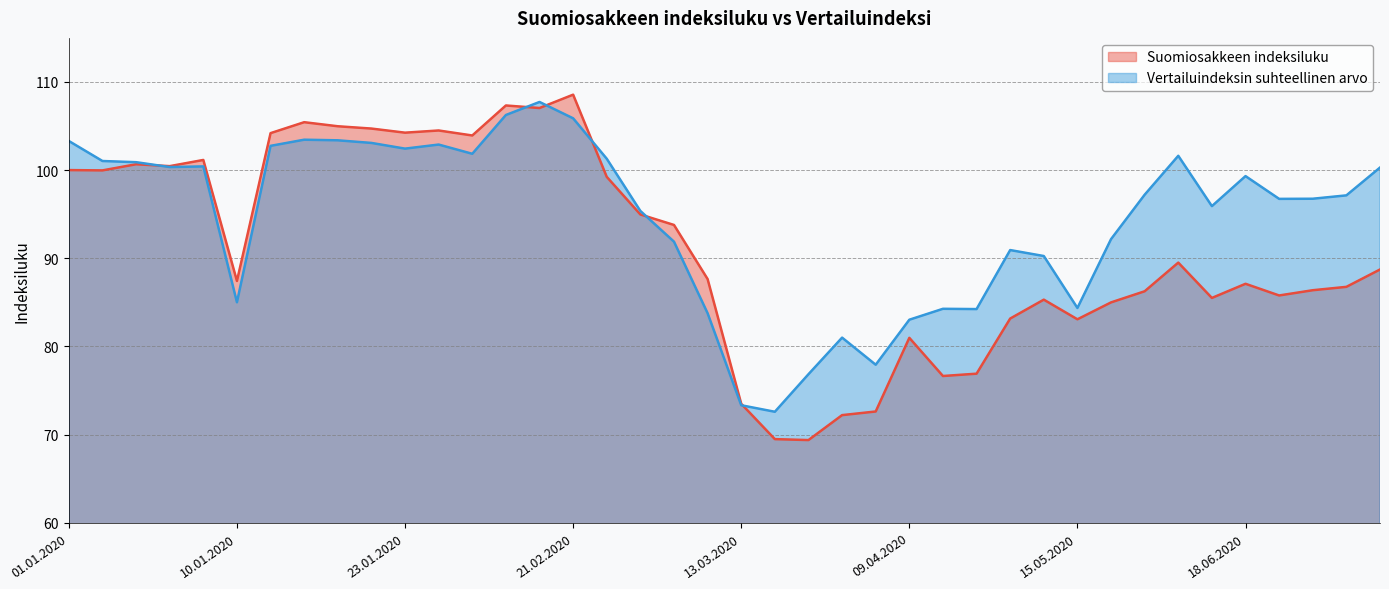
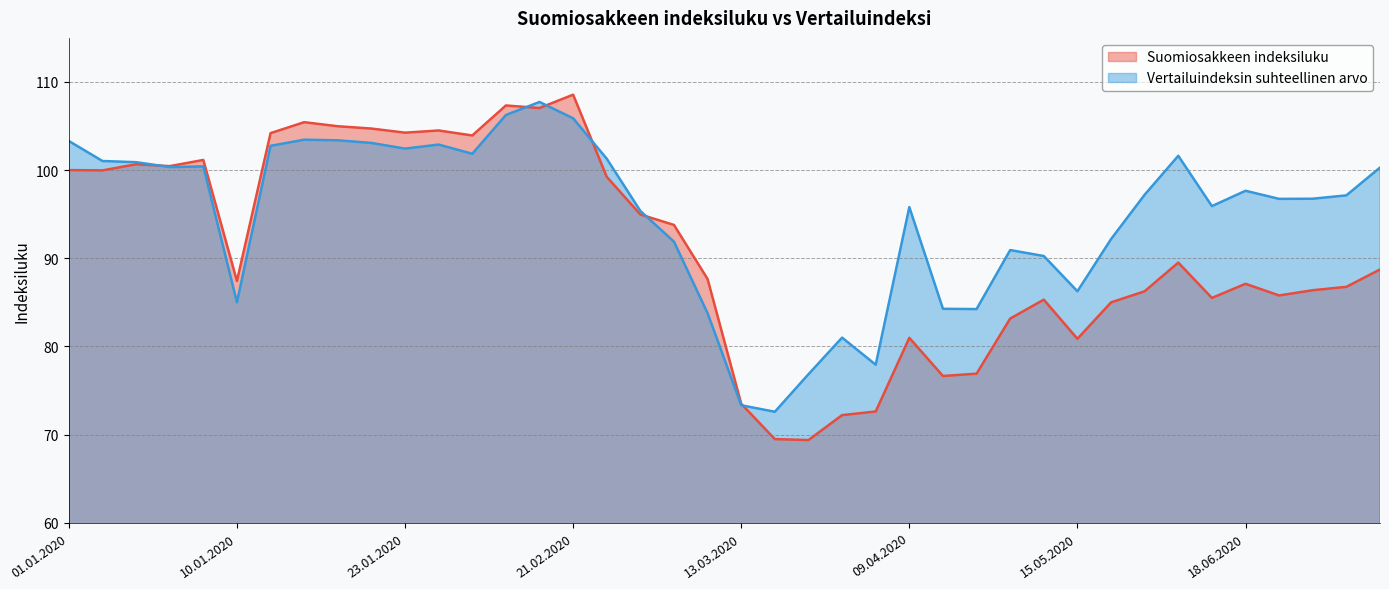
  {
    "Suomiosakkeen indeksiluku": {
      "01.01.2020": 100,
      "10.01.2020": 87,
      "23.01.2020": 104,
      "21.02.2020": 109,
      "09.04.2020": 81,
-     "15.05.2020": 83,
+     "15.05.2020": 81,
      "18.06.2020": 87
    },
    "Vertailuindeksin suhteellinen arvo": {
      "01.01.2020": 103,
      "10.01.2020": 85,
      "23.01.2020": 102,
      "21.02.2020": 106,
-     "09.04.2020": 83,
-     "15.05.2020": 84,
-     "18.06.2020": 99
+     "09.04.2020": 96,
+     "15.05.2020": 86,
+     "18.06.2020": 98
    }
  }
